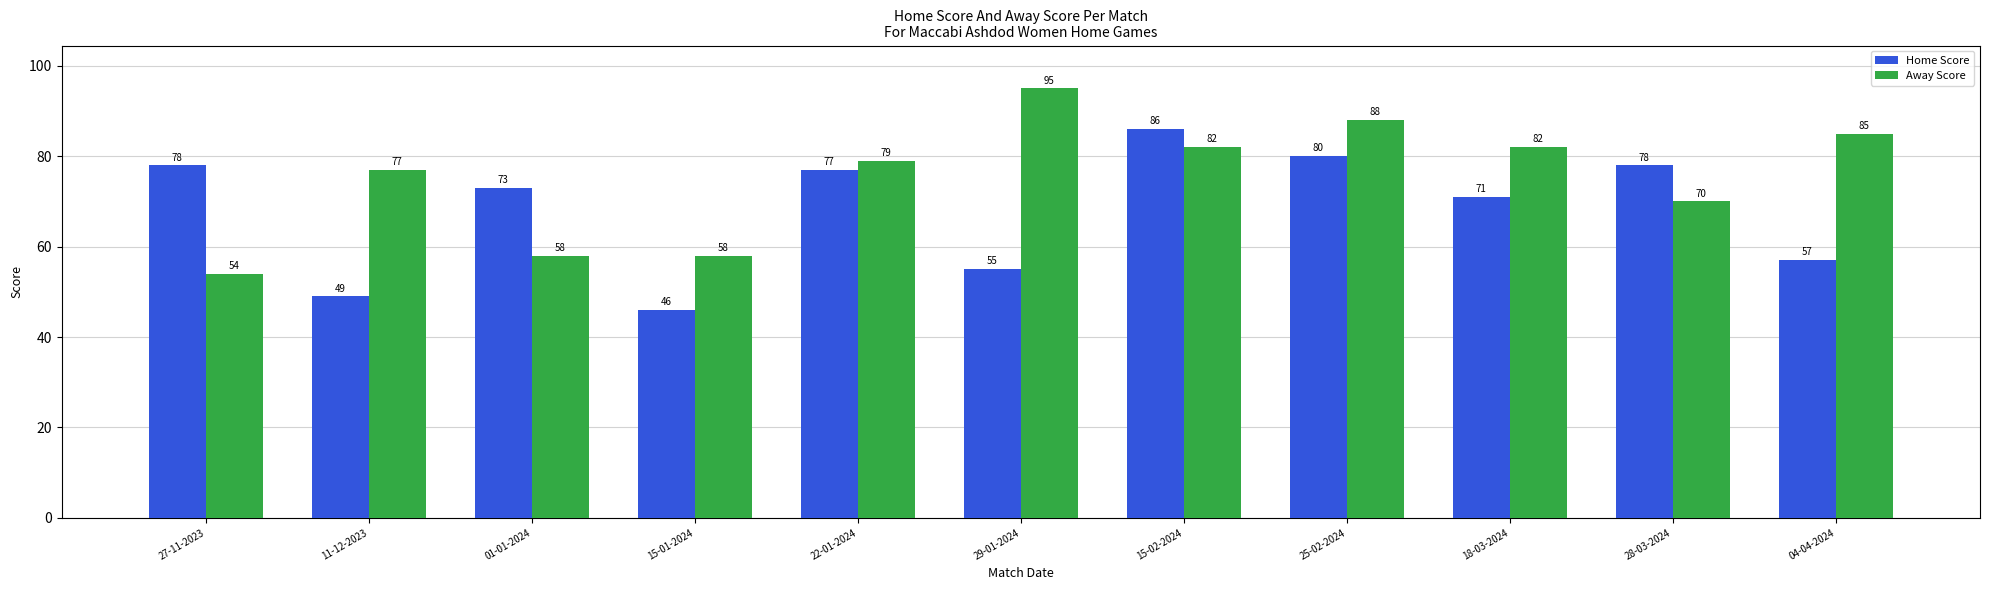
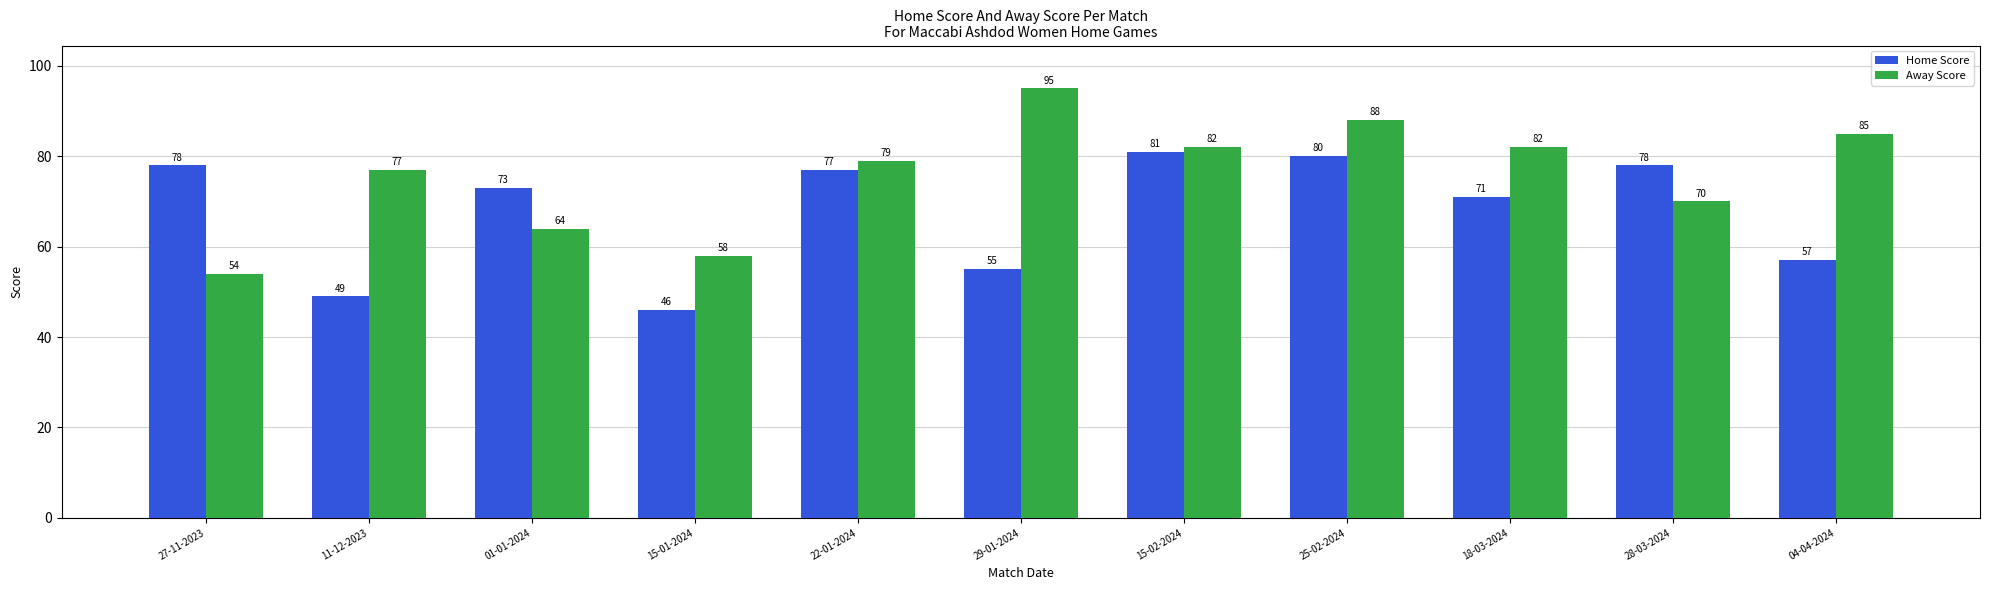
  {
    "Home Score": {
      "27-11-2023": 78,
      "11-12-2023": 49,
      "01-01-2024": 73,
      "15-01-2024": 46,
      "22-01-2024": 77,
      "29-01-2024": 55,
-     "15-02-2024": 86,
+     "15-02-2024": 81,
      "25-02-2024": 80,
      "18-03-2024": 71,
      "28-03-2024": 78,
      "04-04-2024": 57
    },
    "Away Score": {
      "27-11-2023": 54,
      "11-12-2023": 77,
-     "01-01-2024": 58,
+     "01-01-2024": 64,
      "15-01-2024": 58,
      "22-01-2024": 79,
      "29-01-2024": 95,
      "15-02-2024": 82,
      "25-02-2024": 88,
      "18-03-2024": 82,
      "28-03-2024": 70,
      "04-04-2024": 85
    }
  }
